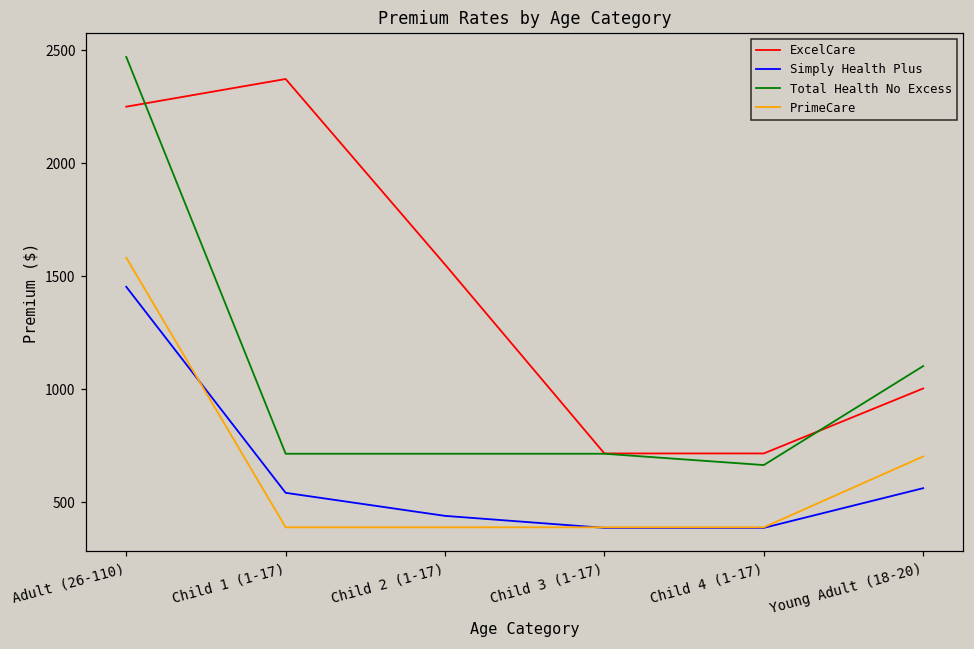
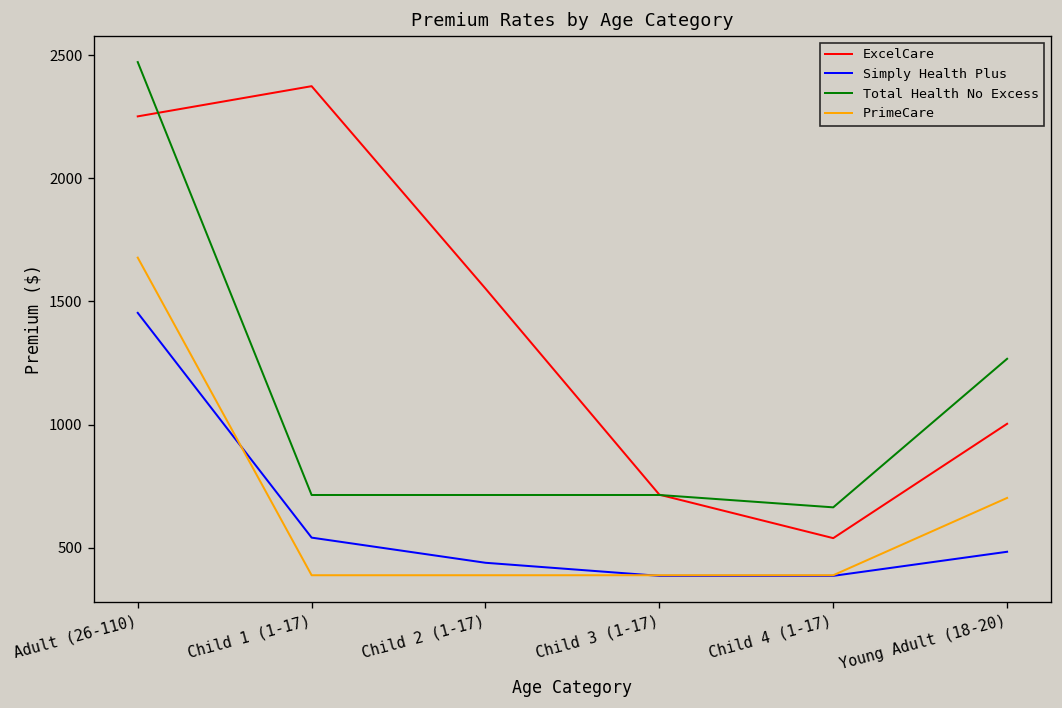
  {
    "ExcelCare": {
      "Adult (26-110)": 2250,
      "Child 1 (1-17)": 2370,
      "Child 2 (1-17)": 1550,
-     "Child 4 (1-17)": 720,
+     "Child 4 (1-17)": 540,
      "Young Adult (18-20)": 1000
    },
    "Simply Health Plus": {
      "Adult (26-110)": 1450,
      "Child 1 (1-17)": 540,
      "Child 2 (1-17)": 440,
-     "Young Adult (18-20)": 560
+     "Young Adult (18-20)": 480
    },
    "Total Health No Excess": {
      "Adult (26-110)": 2470,
      "Child 1 (1-17)": 710,
      "Child 2 (1-17)": 710,
      "Child 4 (1-17)": 660,
-     "Young Adult (18-20)": 1100
+     "Young Adult (18-20)": 1270
    },
    "PrimeCare": {
-     "Adult (26-110)": 1580,
+     "Adult (26-110)": 1680,
      "Child 1 (1-17)": 390,
      "Child 2 (1-17)": 390,
      "Young Adult (18-20)": 700
    }
  }
